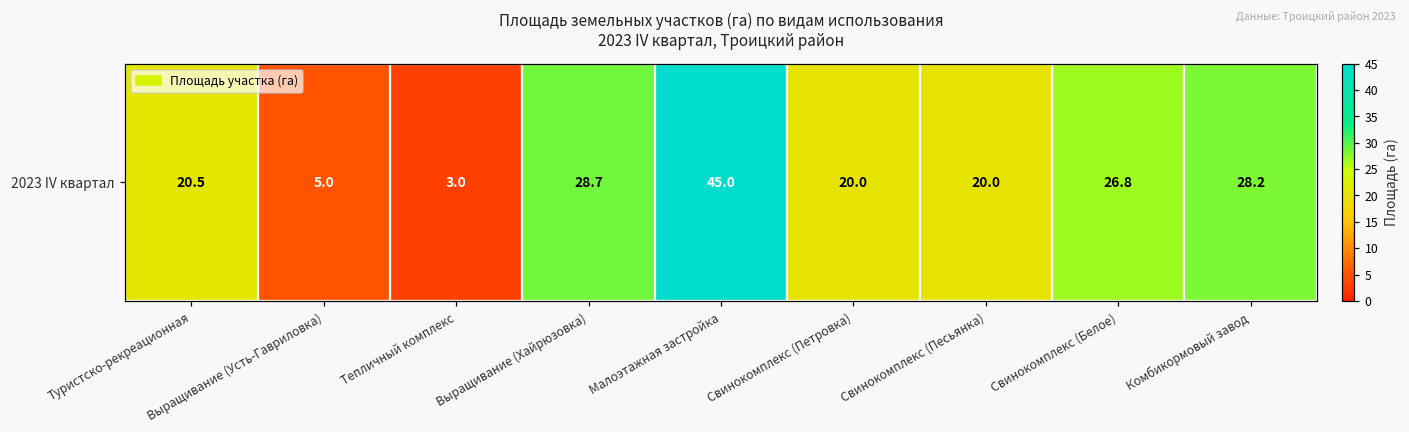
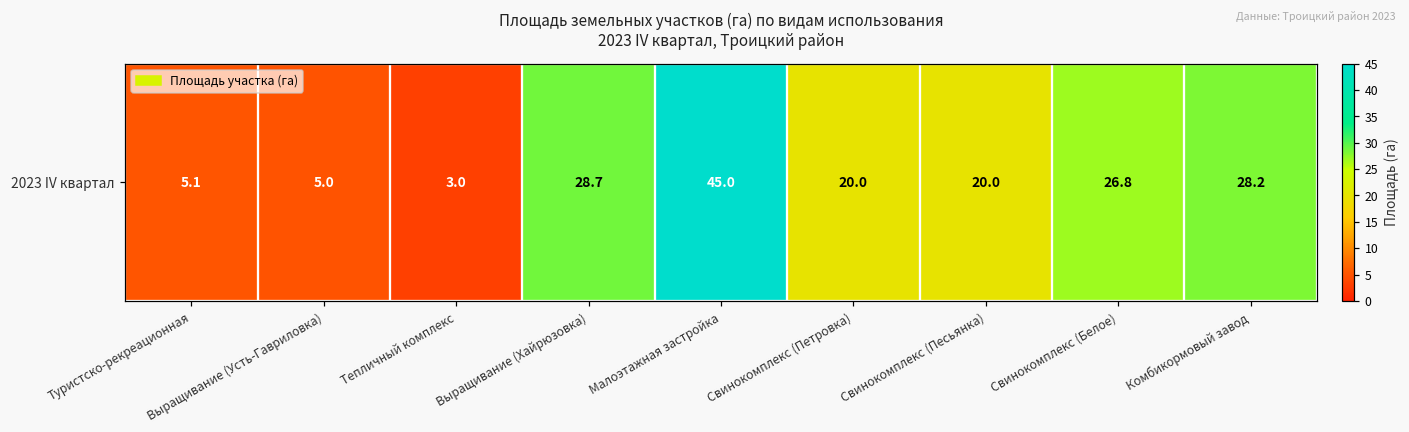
  {
    "2023 IV квартал": {
-     "Туристско-рекреационная": 20.5,
+     "Туристско-рекреационная": 5.1,
      "Выращивание (Усть-Гавриловка)": 5.0,
      "Тепличный комплекс": 3.0,
      "Выращивание (Хайрюзовка)": 28.7,
      "Малоэтажная застройка": 45.0,
      "Свинокомплекс (Петровка)": 20.0,
      "Свинокомплекс (Песьянка)": 20.0,
      "Свинокомплекс (Белое)": 26.8,
      "Комбикормовый завод": 28.2
    }
  }
